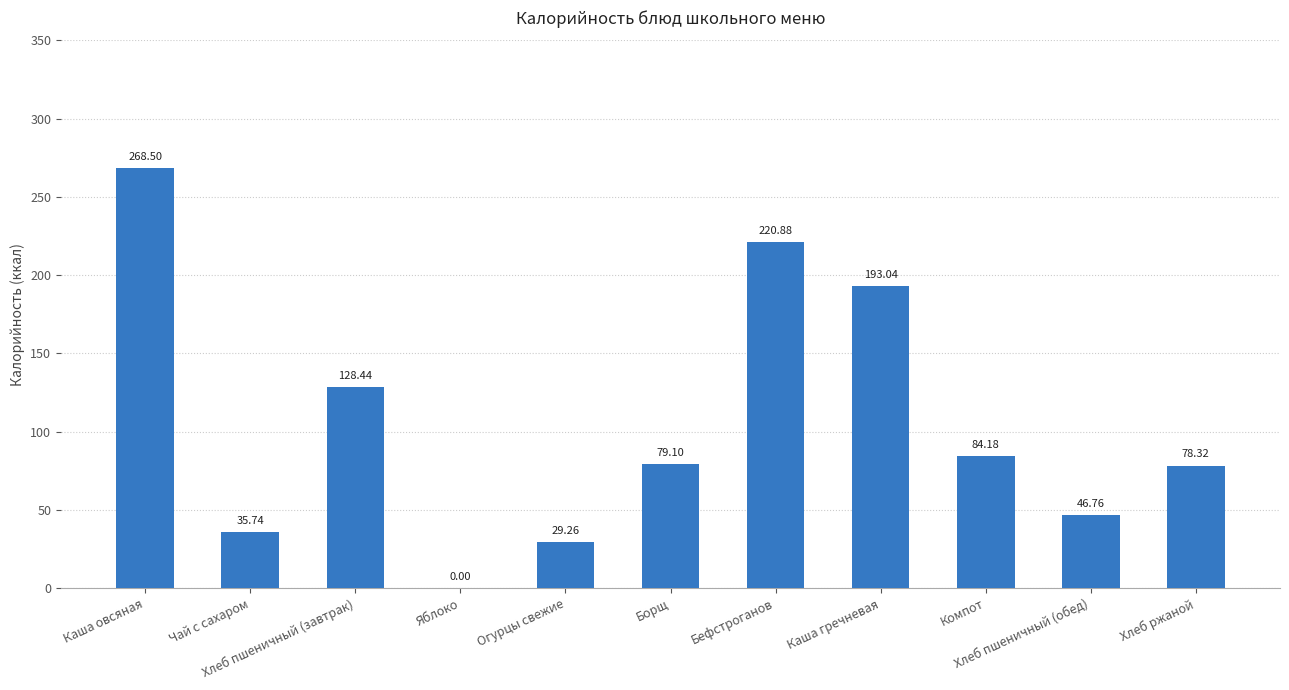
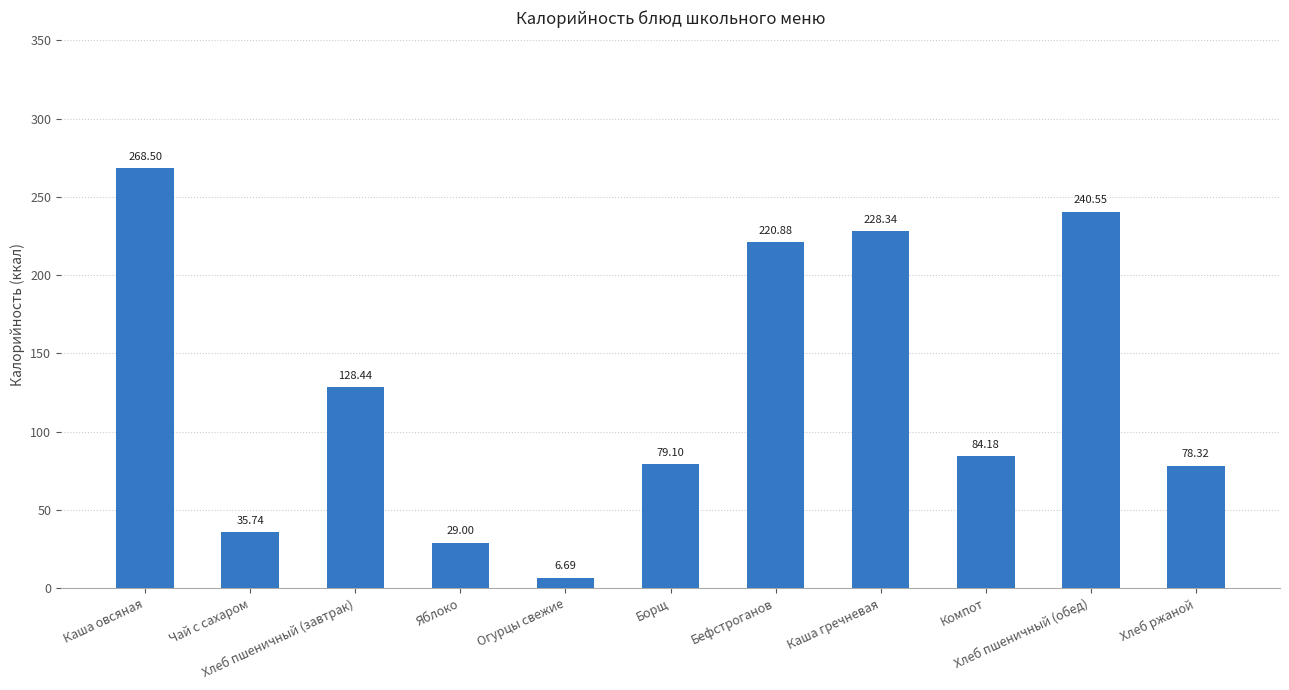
  {
    "Каша овсяная": 268.50,
    "Чай с сахаром": 35.74,
    "Хлеб пшеничный (завтрак)": 128.44,
-   "Яблоко": 0.00,
-   "Огурцы свежие": 29.26,
+   "Яблоко": 29.00,
+   "Огурцы свежие": 6.69,
    "Борщ": 79.10,
    "Бефстроганов": 220.88,
-   "Каша гречневая": 193.04,
+   "Каша гречневая": 228.34,
    "Компот": 84.18,
-   "Хлеб пшеничный (обед)": 46.76,
+   "Хлеб пшеничный (обед)": 240.55,
    "Хлеб ржаной": 78.32
  }
